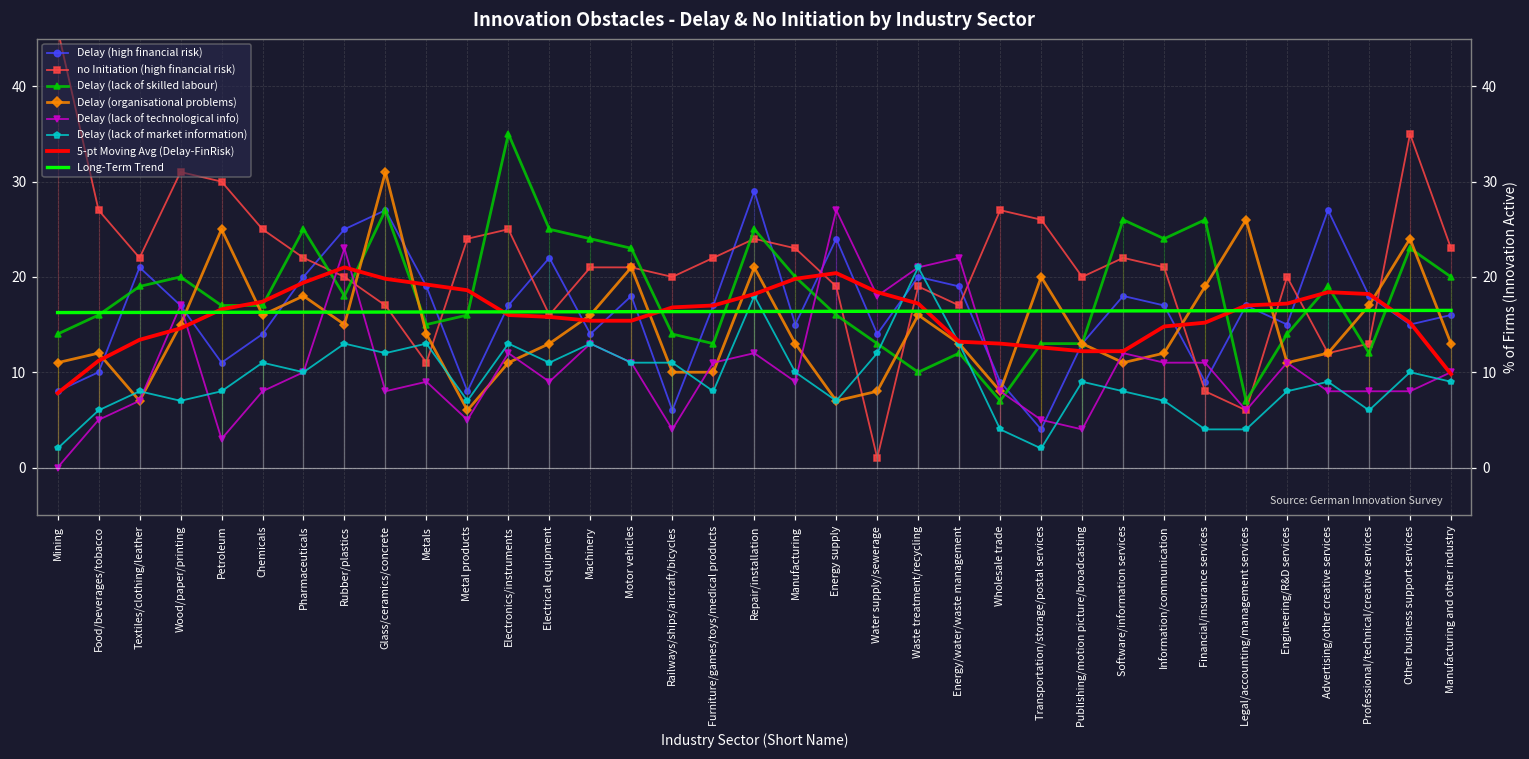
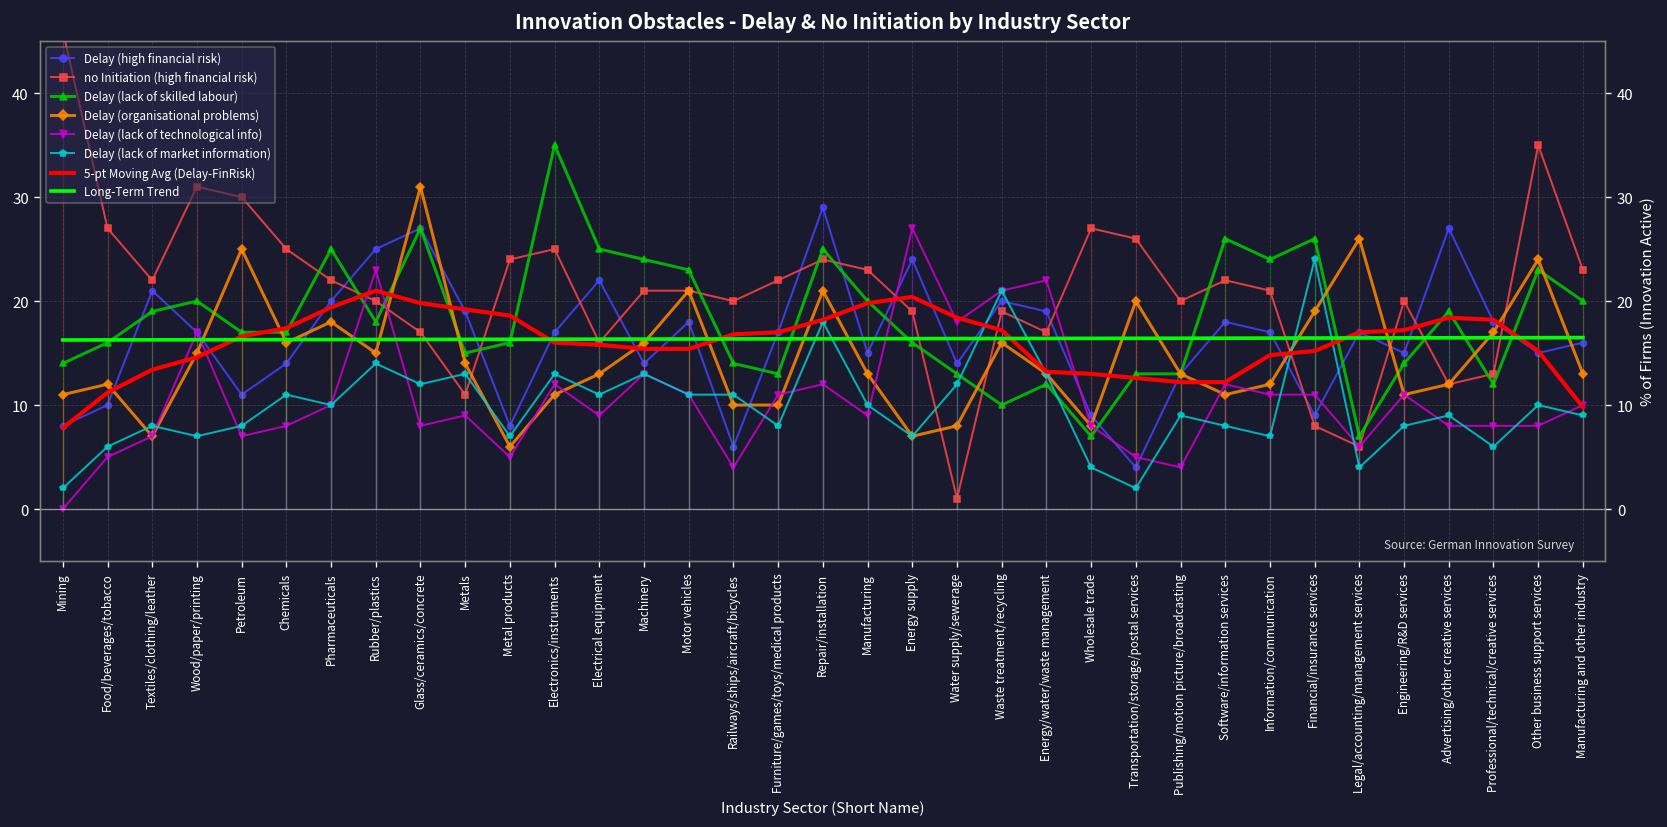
  {
    "Delay (high financial risk)": {
      "Food/beverages/tobacco": 10,
      "Textiles/clothing/leather": 21,
      "Petroleum": 11,
      "Chemicals": 14,
      "Pharmaceuticals": 20,
      "Rubber/plastics": 25,
      "Metal products": 8,
      "Electronics/instruments": 17,
      "Electrical equipment": 22,
      "Machinery": 14,
      "Motor vehicles": 18,
      "Railways/ships/aircraft/bicycles": 6,
      "Repair/installation": 29,
      "Manufacturing": 15,
      "Energy supply": 24,
      "Water supply/sewerage": 14,
      "Waste treatment/recycling": 20,
      "Energy/water/waste management": 19,
      "Wholesale trade": 9,
      "Transportation/storage/postal services": 4,
      "Software/information services": 18,
      "Information/communication": 17,
      "Financial/insurance services": 9,
      "Engineering/R&D services": 15,
      "Advertising/other creative services": 27,
      "Manufacturing and other industry": 16
    },
    "no Initiation (high financial risk)": {
      "Food/beverages/tobacco": 27,
      "Textiles/clothing/leather": 22,
      "Chemicals": 25,
      "Pharmaceuticals": 22,
      "Rubber/plastics": 20,
      "Glass/ceramics/concrete": 17,
      "Metals": 11,
      "Metal products": 24,
      "Electronics/instruments": 25,
      "Machinery": 21,
      "Railways/ships/aircraft/bicycles": 20,
      "Furniture/games/toys/medical products": 22,
      "Repair/installation": 24,
      "Manufacturing": 23,
      "Energy supply": 19,
      "Water supply/sewerage": 1,
      "Waste treatment/recycling": 19,
      "Energy/water/waste management": 17,
      "Wholesale trade": 27,
      "Transportation/storage/postal services": 26,
      "Publishing/motion picture/broadcasting": 20,
      "Software/information services": 22,
      "Information/communication": 21,
      "Financial/insurance services": 8,
      "Engineering/R&D services": 20,
      "Professional/technical/creative services": 13,
      "Other business support services": 35,
      "Manufacturing and other industry": 23
    },
    "Delay (organisational problems)": {
      "Mining": 11,
      "Food/beverages/tobacco": 12,
      "Wood/paper/printing": 15,
      "Petroleum": 25,
      "Pharmaceuticals": 18,
      "Rubber/plastics": 15,
      "Glass/ceramics/concrete": 31,
      "Metals": 14,
      "Metal products": 6,
      "Electronics/instruments": 11,
      "Electrical equipment": 13,
      "Machinery": 16,
      "Railways/ships/aircraft/bicycles": 10,
      "Furniture/games/toys/medical products": 10,
      "Repair/installation": 21,
      "Manufacturing": 13,
      "Water supply/sewerage": 8,
      "Waste treatment/recycling": 16,
      "Transportation/storage/postal services": 20,
      "Software/information services": 11,
      "Information/communication": 12,
      "Financial/insurance services": 19,
      "Legal/accounting/management services": 26,
      "Professional/technical/creative services": 17,
      "Other business support services": 24,
      "Manufacturing and other industry": 13
    },
    "Delay (lack of technological info)": {
      "Mining": 0,
      "Food/beverages/tobacco": 5,
-     "Petroleum": 3,
+     "Petroleum": 7,
      "Chemicals": 8,
      "Rubber/plastics": 23,
      "Glass/ceramics/concrete": 8,
      "Metals": 9,
      "Metal products": 5,
      "Electronics/instruments": 12,
      "Electrical equipment": 9,
      "Railways/ships/aircraft/bicycles": 4,
      "Furniture/games/toys/medical products": 11,
      "Repair/installation": 12,
      "Manufacturing": 9,
      "Energy supply": 27,
      "Water supply/sewerage": 18,
      "Energy/water/waste management": 22,
      "Transportation/storage/postal services": 5,
      "Publishing/motion picture/broadcasting": 4,
      "Information/communication": 11,
      "Financial/insurance services": 11,
      "Advertising/other creative services": 8,
      "Professional/technical/creative services": 8,
      "Other business support services": 8
    },
    "Delay (lack of market information)": {
      "Mining": 2,
      "Food/beverages/tobacco": 6,
      "Textiles/clothing/leather": 8,
      "Wood/paper/printing": 7,
      "Petroleum": 8,
      "Chemicals": 11,
-     "Rubber/plastics": 13,
+     "Rubber/plastics": 14,
      "Glass/ceramics/concrete": 12,
      "Metals": 13,
      "Metal products": 7,
      "Electronics/instruments": 13,
      "Electrical equipment": 11,
      "Railways/ships/aircraft/bicycles": 11,
      "Furniture/games/toys/medical products": 8,
      "Manufacturing": 10,
      "Water supply/sewerage": 12,
      "Wholesale trade": 4,
      "Transportation/storage/postal services": 2,
      "Publishing/motion picture/broadcasting": 9,
      "Software/information services": 8,
      "Information/communication": 7,
-     "Financial/insurance services": 4,
+     "Financial/insurance services": 24,
      "Legal/accounting/management services": 4,
      "Engineering/R&D services": 8,
      "Advertising/other creative services": 9,
      "Professional/technical/creative services": 6,
      "Other business support services": 10,
      "Manufacturing and other industry": 9
    },
    "5-pt Moving Avg (Delay-FinRisk)": {
      "Food/beverages/tobacco": 11,
      "Textiles/clothing/leather": 13,
      "Wood/paper/printing": 15,
      "Petroleum": 17,
      "Chemicals": 17,
      "Pharmaceuticals": 19,
      "Rubber/plastics": 21,
      "Glass/ceramics/concrete": 20,
      "Metal products": 19,
      "Electronics/instruments": 16,
      "Machinery": 15,
      "Motor vehicles": 15,
      "Railways/ships/aircraft/bicycles": 17,
      "Energy supply": 20,
      "Water supply/sewerage": 18,
      "Waste treatment/recycling": 17,
      "Wholesale trade": 13,
      "Transportation/storage/postal services": 13,
      "Publishing/motion picture/broadcasting": 12,
      "Information/communication": 15,
      "Financial/insurance services": 15,
      "Engineering/R&D services": 17,
      "Advertising/other creative services": 18
    }
  }
